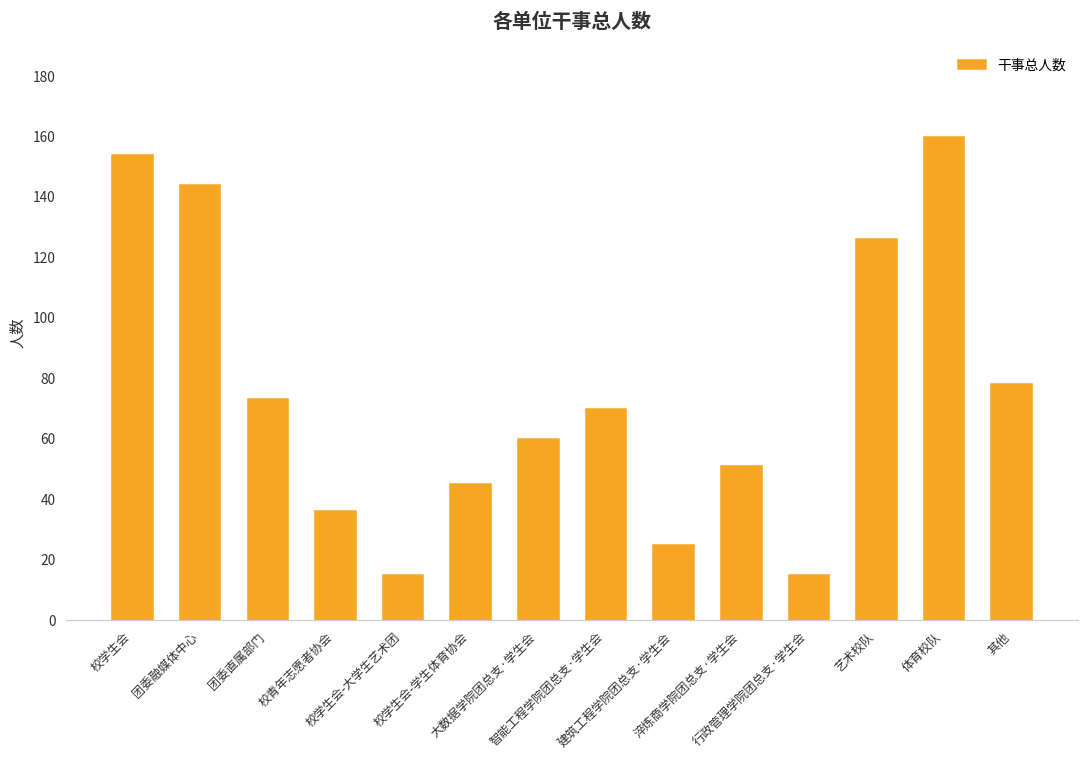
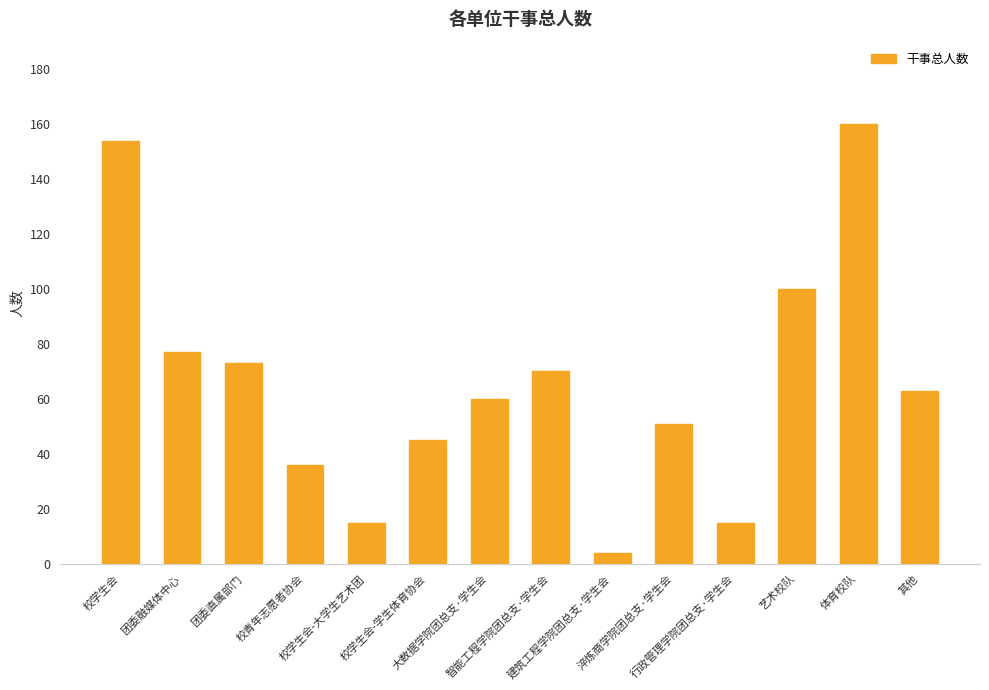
  {
    "校学生会": 154,
-   "团委融媒体中心": 144,
+   "团委融媒体中心": 77,
    "团委直属部门": 73,
    "校青年志愿者协会": 36,
    "校学生会-大学生艺术团": 15,
    "校学生会-学生体育协会": 45,
    "大数据学院团总支·学生会": 60,
    "智能工程学院团总支·学生会": 70,
-   "建筑工程学院团总支·学生会": 25,
+   "建筑工程学院团总支·学生会": 4,
    "淬炼商学院团总支·学生会": 51,
    "行政管理学院团总支·学生会": 15,
-   "艺术校队": 126,
+   "艺术校队": 100,
    "体育校队": 160,
-   "其他": 78
+   "其他": 63
  }
